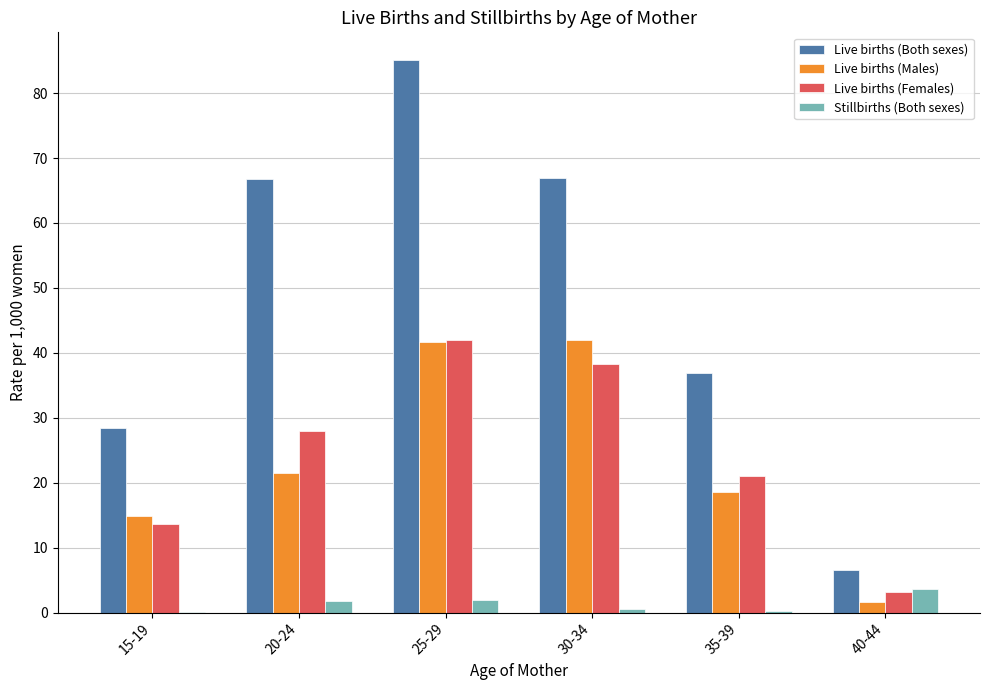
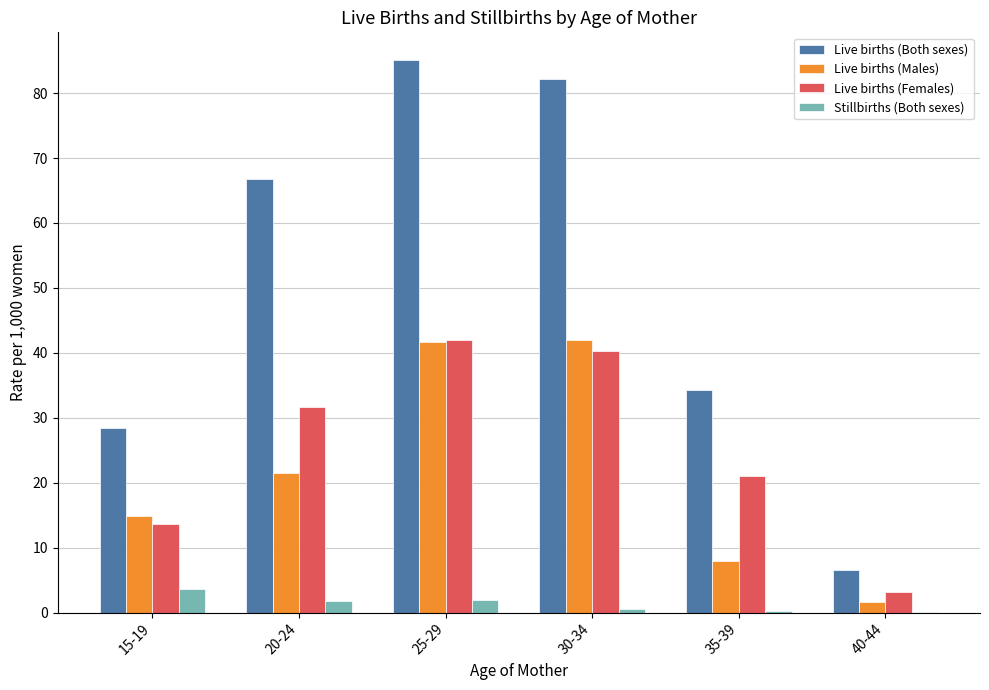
  {
    "Live births (Both sexes)": {
      "15-19": 28,
      "20-24": 67,
      "25-29": 85,
-     "30-34": 67,
-     "35-39": 37,
+     "30-34": 82,
+     "35-39": 34,
      "40-44": 7
    },
    "Live births (Males)": {
      "15-19": 15,
      "20-24": 22,
      "25-29": 42,
      "30-34": 42,
-     "35-39": 19,
+     "35-39": 8,
      "40-44": 2
    },
    "Live births (Females)": {
      "15-19": 14,
-     "20-24": 28,
+     "20-24": 32,
      "25-29": 42,
-     "30-34": 38,
+     "30-34": 40,
      "35-39": 21,
      "40-44": 3
    },
    "Stillbirths (Both sexes)": {
-     "15-19": 0,
+     "15-19": 4,
      "20-24": 2,
      "25-29": 2,
      "30-34": 1,
-     "40-44": 4
+     "40-44": 0
    }
  }
